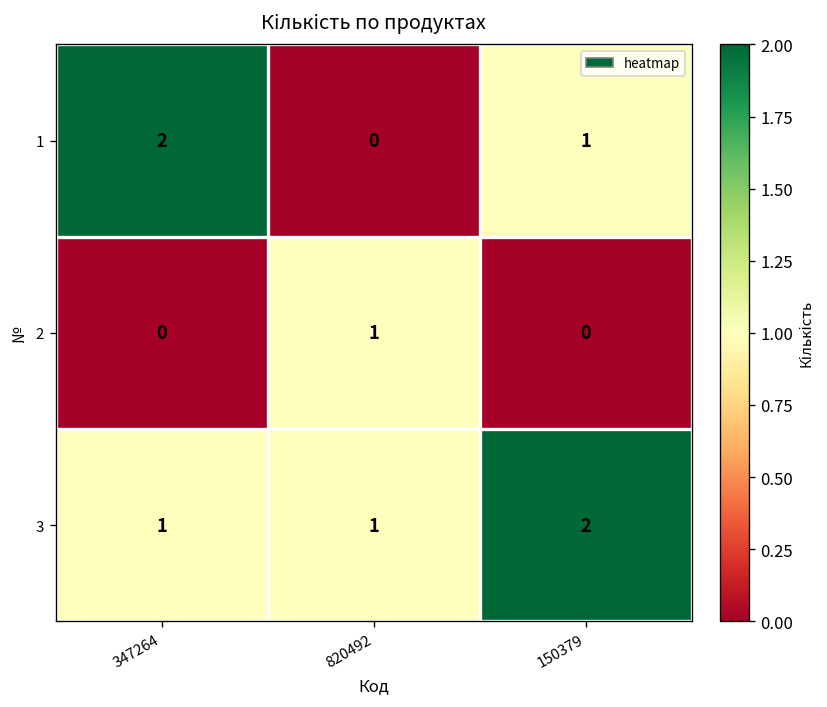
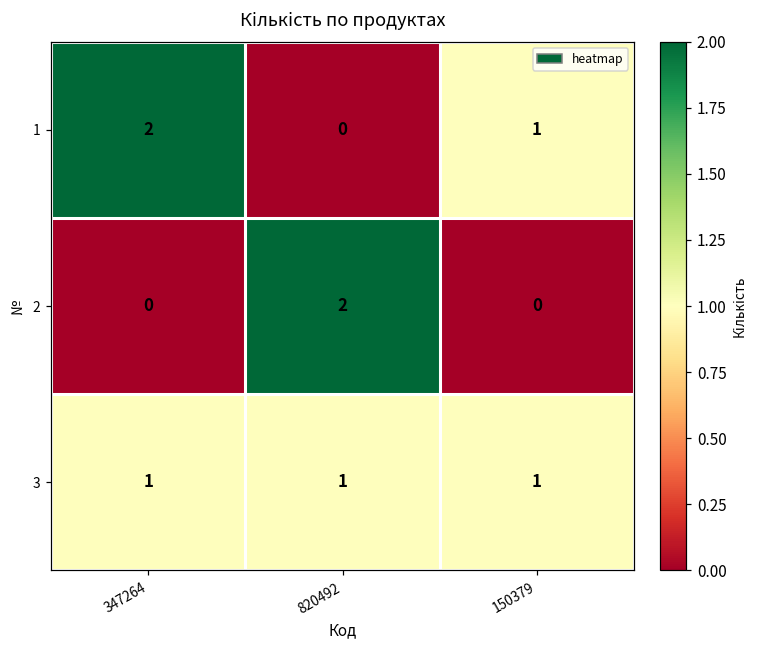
  {
    "1": {
      "347264": 2,
      "820492": 0,
      "150379": 1
    },
    "2": {
      "347264": 0,
-     "820492": 1,
+     "820492": 2,
      "150379": 0
    },
    "3": {
      "347264": 1,
      "820492": 1,
-     "150379": 2
+     "150379": 1
    }
  }
